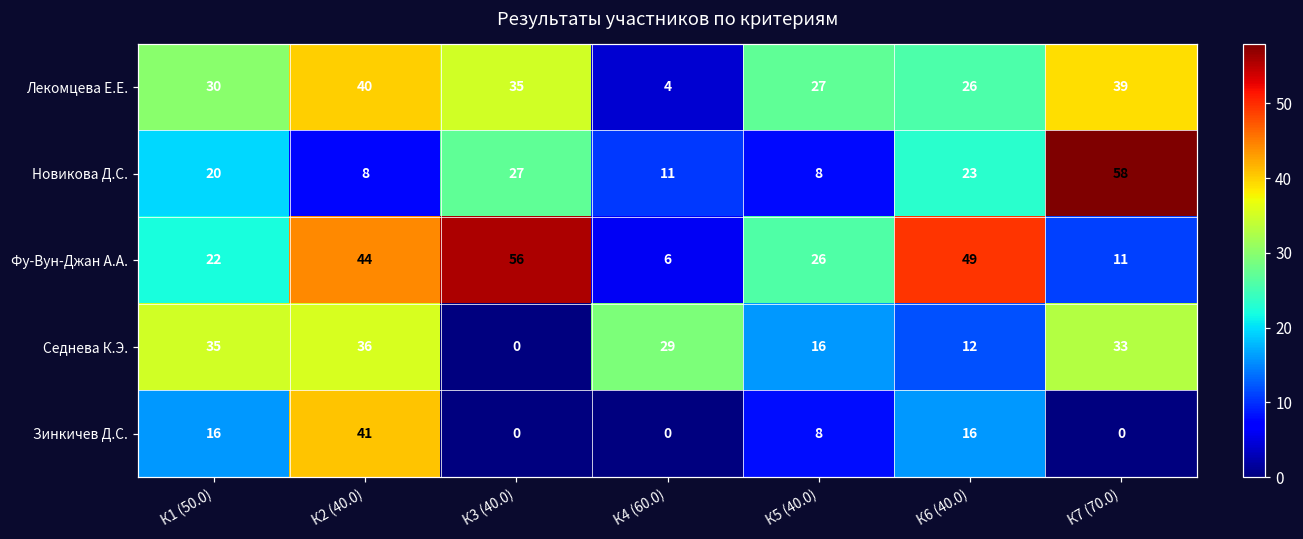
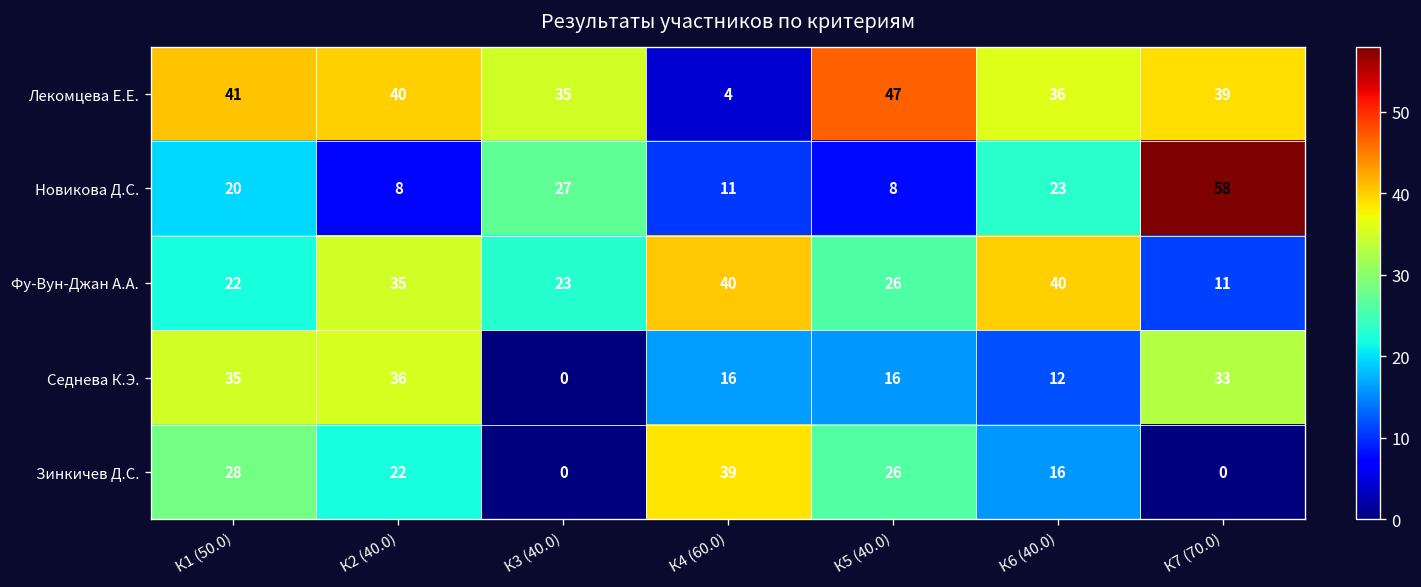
  {
    "Лекомцева Е.Е.": {
-     "К1 (50.0)": 30,
+     "К1 (50.0)": 41,
      "К2 (40.0)": 40,
      "К3 (40.0)": 35,
      "К4 (60.0)": 4,
-     "К5 (40.0)": 27,
-     "К6 (40.0)": 26,
+     "К5 (40.0)": 47,
+     "К6 (40.0)": 36,
      "К7 (70.0)": 39
    },
    "Новикова Д.С.": {
      "К1 (50.0)": 20,
      "К2 (40.0)": 8,
      "К3 (40.0)": 27,
      "К4 (60.0)": 11,
      "К5 (40.0)": 8,
      "К6 (40.0)": 23,
      "К7 (70.0)": 58
    },
    "Фу-Вун-Джан А.А.": {
      "К1 (50.0)": 22,
-     "К2 (40.0)": 44,
-     "К3 (40.0)": 56,
-     "К4 (60.0)": 6,
+     "К2 (40.0)": 35,
+     "К3 (40.0)": 23,
+     "К4 (60.0)": 40,
      "К5 (40.0)": 26,
-     "К6 (40.0)": 49,
+     "К6 (40.0)": 40,
      "К7 (70.0)": 11
    },
    "Седнева К.Э.": {
      "К1 (50.0)": 35,
      "К2 (40.0)": 36,
      "К3 (40.0)": 0,
-     "К4 (60.0)": 29,
+     "К4 (60.0)": 16,
      "К5 (40.0)": 16,
      "К6 (40.0)": 12,
      "К7 (70.0)": 33
    },
    "Зинкичев Д.С.": {
-     "К1 (50.0)": 16,
-     "К2 (40.0)": 41,
+     "К1 (50.0)": 28,
+     "К2 (40.0)": 22,
      "К3 (40.0)": 0,
-     "К4 (60.0)": 0,
-     "К5 (40.0)": 8,
+     "К4 (60.0)": 39,
+     "К5 (40.0)": 26,
      "К6 (40.0)": 16,
      "К7 (70.0)": 0
    }
  }
